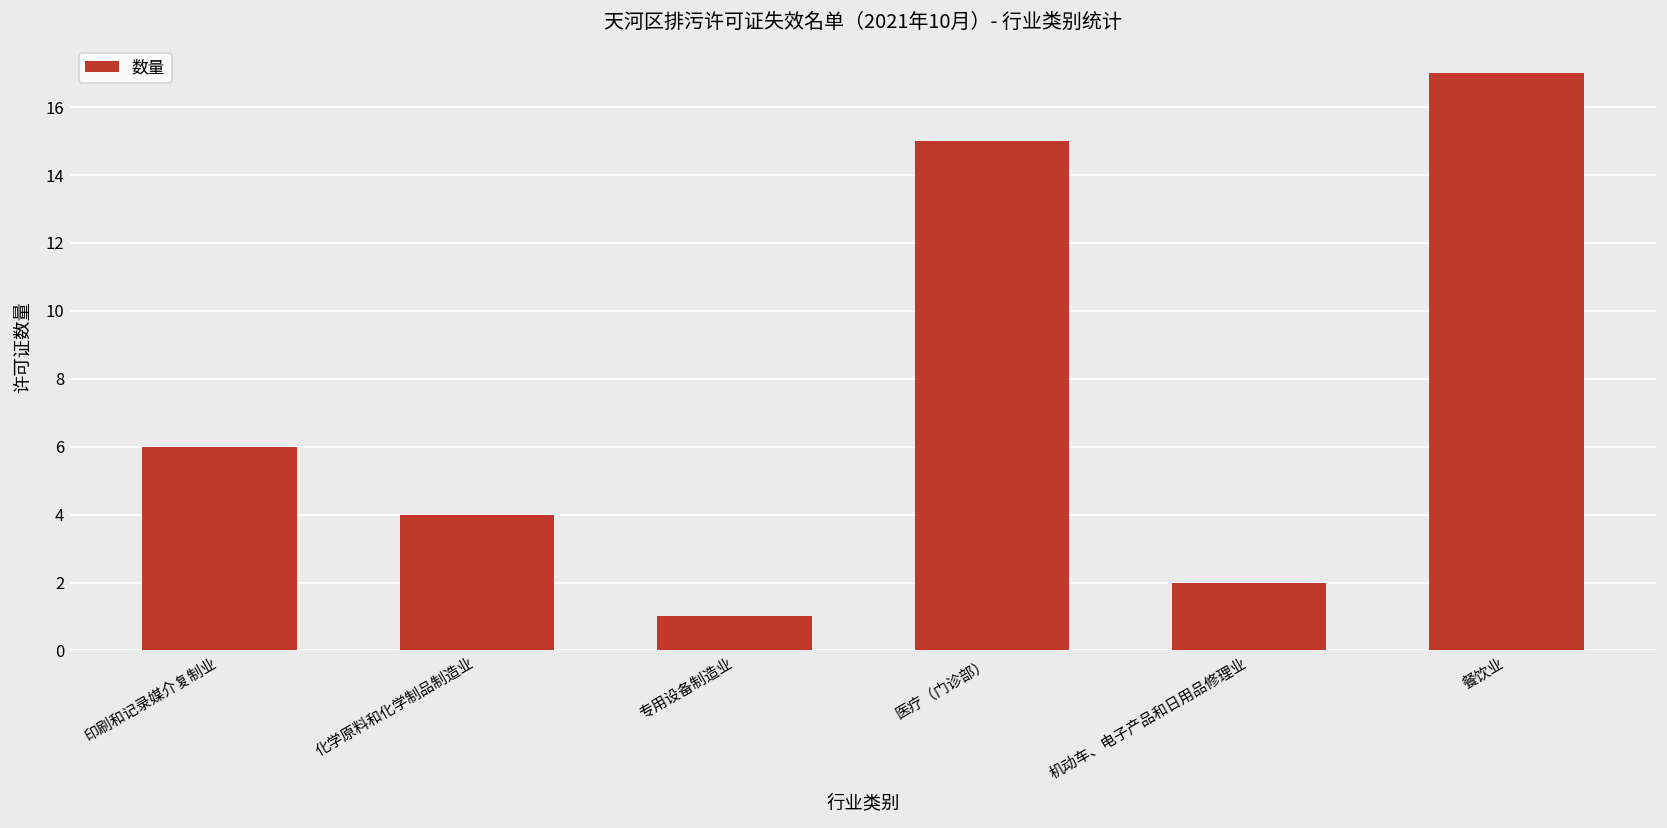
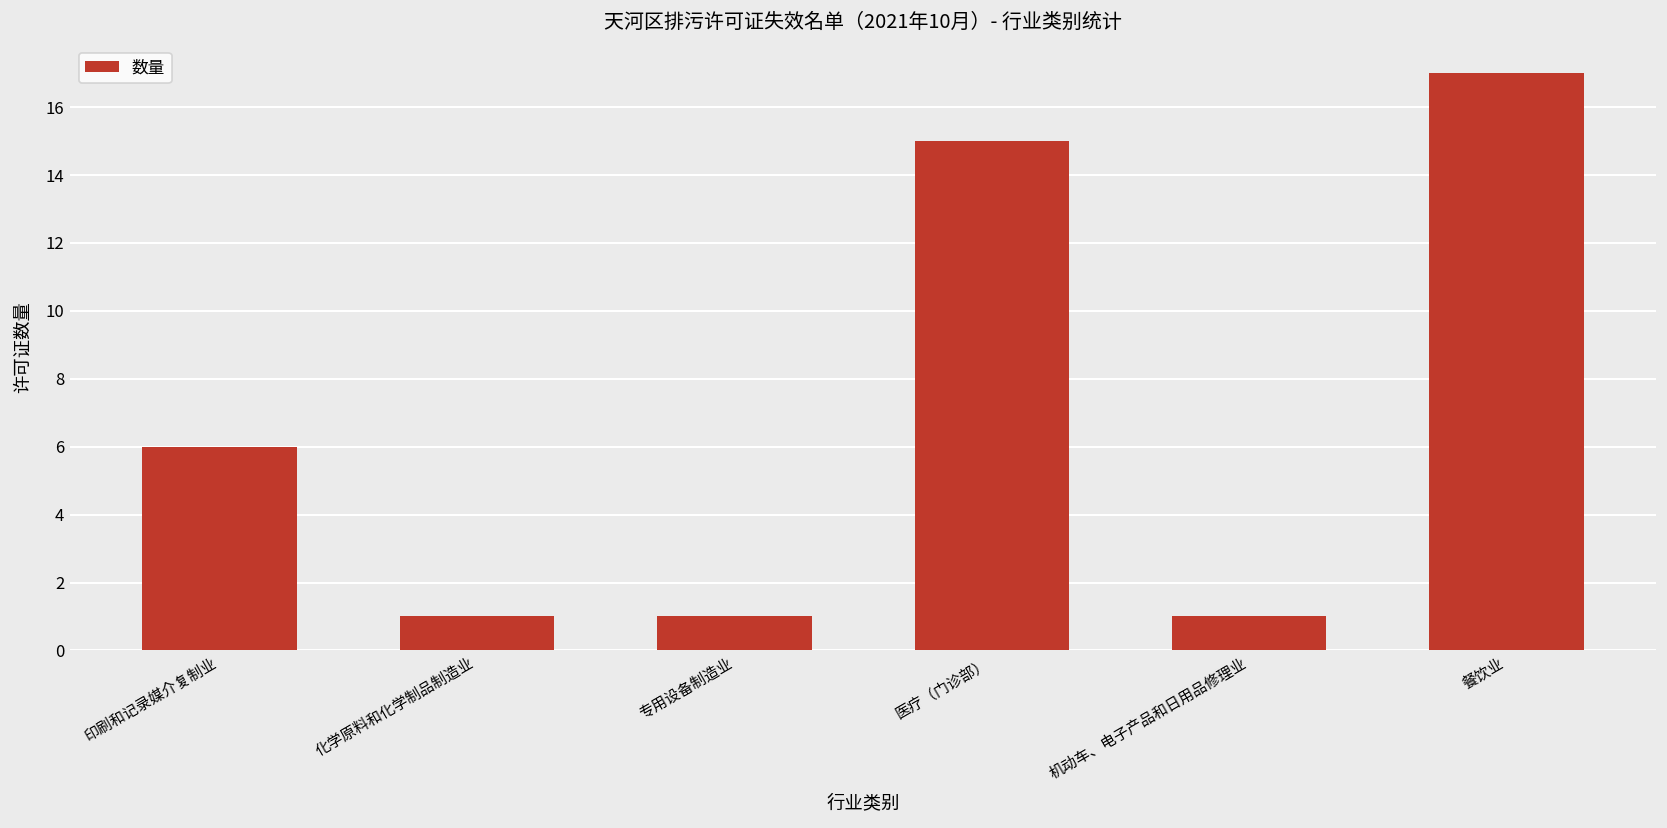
  {
    "印刷和记录媒介复制业": 6,
-   "化学原料和化学制品制造业": 4,
+   "化学原料和化学制品制造业": 1,
    "专用设备制造业": 1,
    "医疗（门诊部）": 15,
-   "机动车、电子产品和日用品修理业": 2,
+   "机动车、电子产品和日用品修理业": 1,
    "餐饮业": 17
  }
